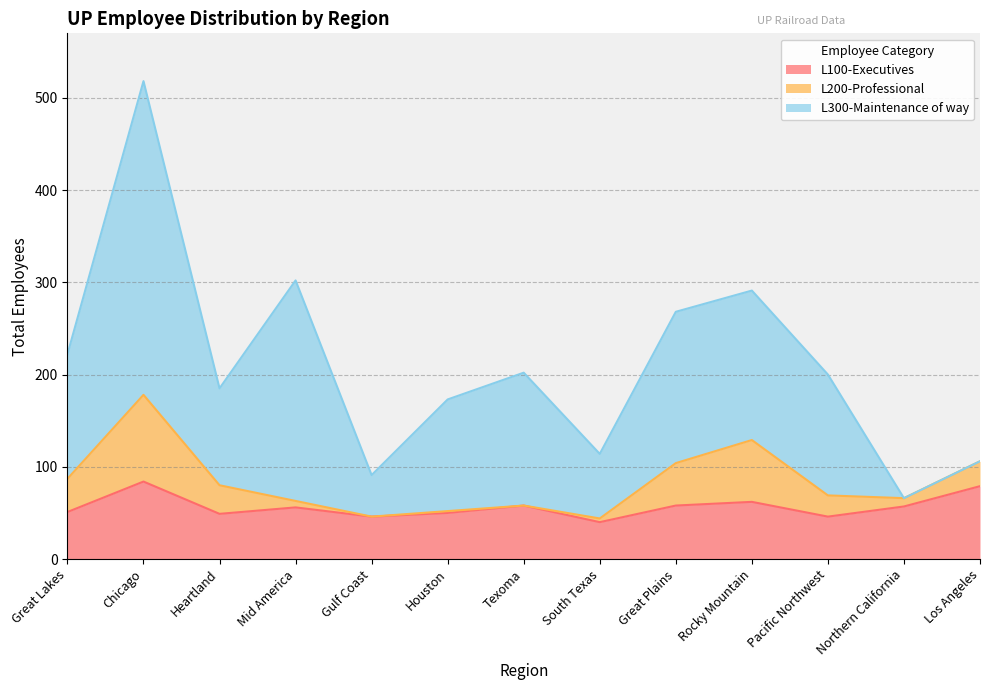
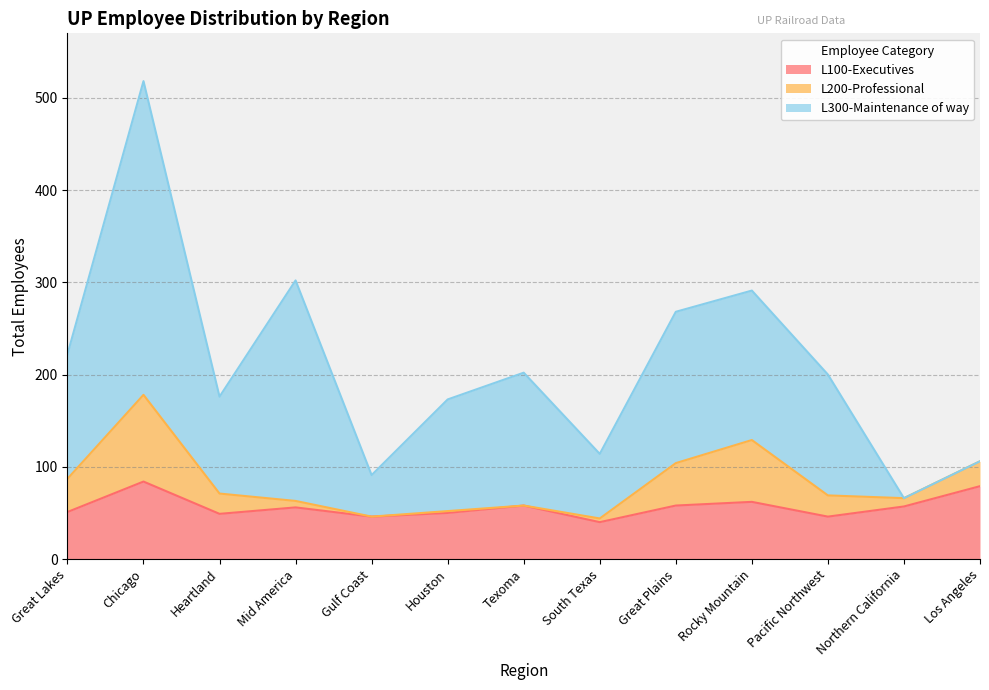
  {
    "L100-Executives": {
      "Great Lakes": 50,
      "Chicago": 80,
      "Heartland": 50,
      "Mid America": 60,
      "South Texas": 40,
      "Great Plains": 60,
      "Rocky Mountain": 60,
      "Pacific Northwest": 50,
      "Northern California": 60,
      "Los Angeles": 80
    },
    "L200-Professional": {
      "Great Lakes": 40,
      "Chicago": 90,
-     "Heartland": 30,
+     "Heartland": 20,
      "Mid America": 10,
      "South Texas": 0,
      "Great Plains": 50,
      "Rocky Mountain": 70,
      "Pacific Northwest": 20
    },
    "L300-Maintenance of way": {
      "Great Lakes": 140,
      "Chicago": 340,
      "Heartland": 110,
      "Mid America": 240,
      "Gulf Coast": 50,
      "Houston": 120,
      "Texoma": 140,
      "South Texas": 70,
      "Great Plains": 160,
      "Rocky Mountain": 160,
      "Pacific Northwest": 130
    }
  }
